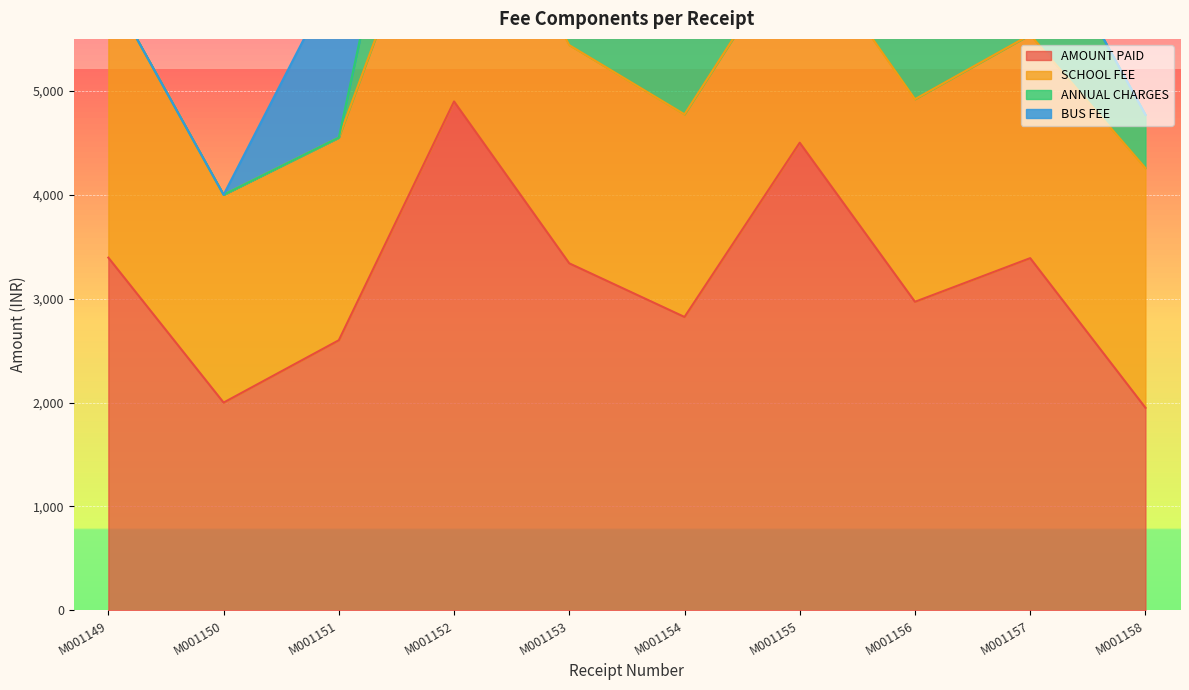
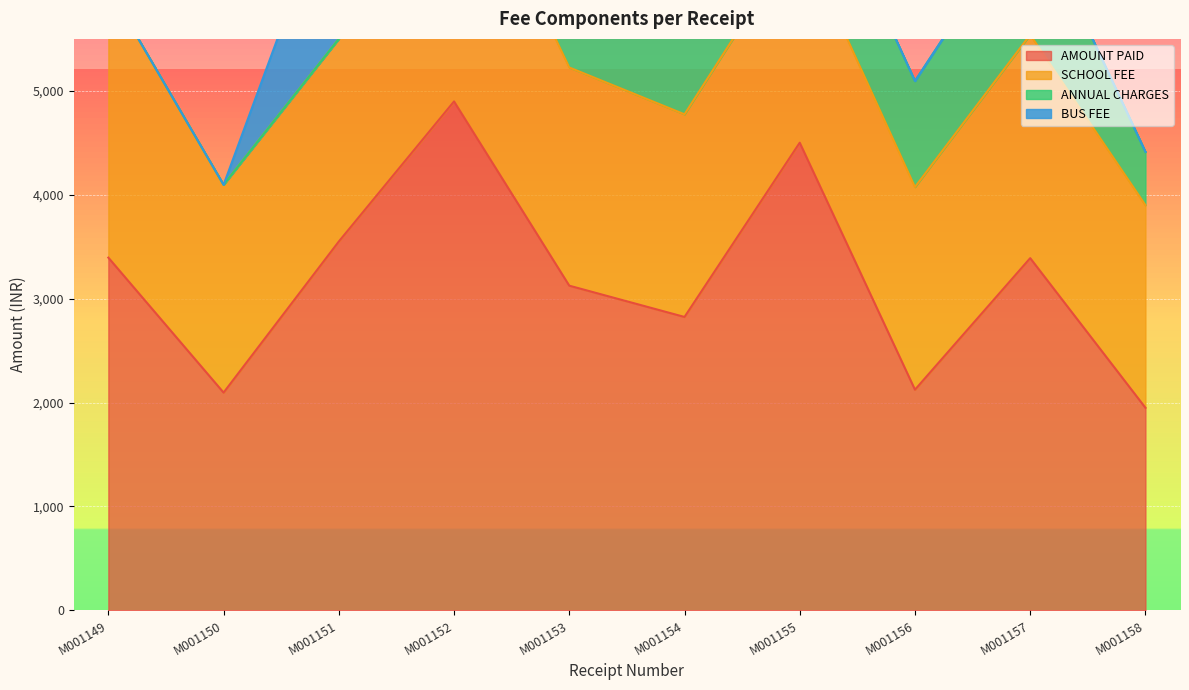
  {
    "AMOUNT PAID": {
      "M001149": "3,400",
-     "M001150": "2,000",
-     "M001151": "2,600",
+     "M001150": "2,100",
+     "M001151": "3,550",
      "M001152": "4,900",
-     "M001153": "3,340",
+     "M001153": "3,130",
      "M001154": "2,820",
      "M001155": "4,500",
-     "M001156": "2,970",
+     "M001156": "2,120",
      "M001157": "3,390",
      "M001158": "1,950"
    },
    "SCHOOL FEE": {
      "M001153": "2,100",
      "M001154": "1,950",
      "M001156": "1,950",
-     "M001158": "2,310"
+     "M001158": "1,950"
    }
  }
